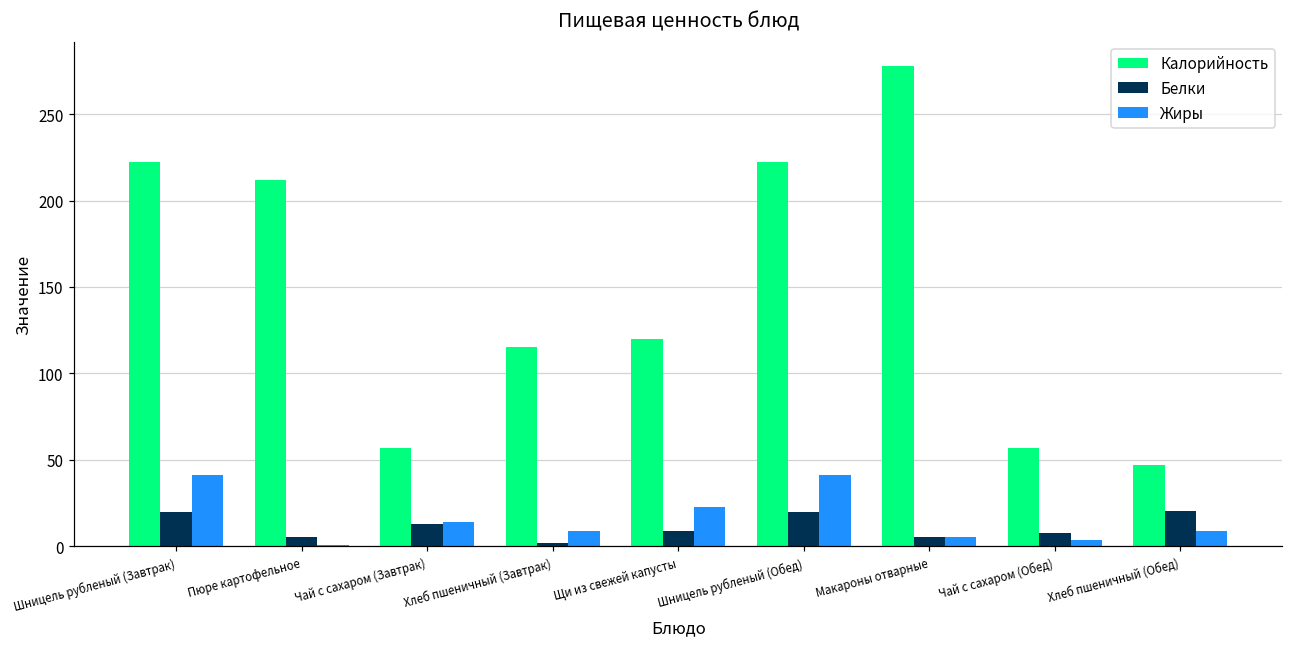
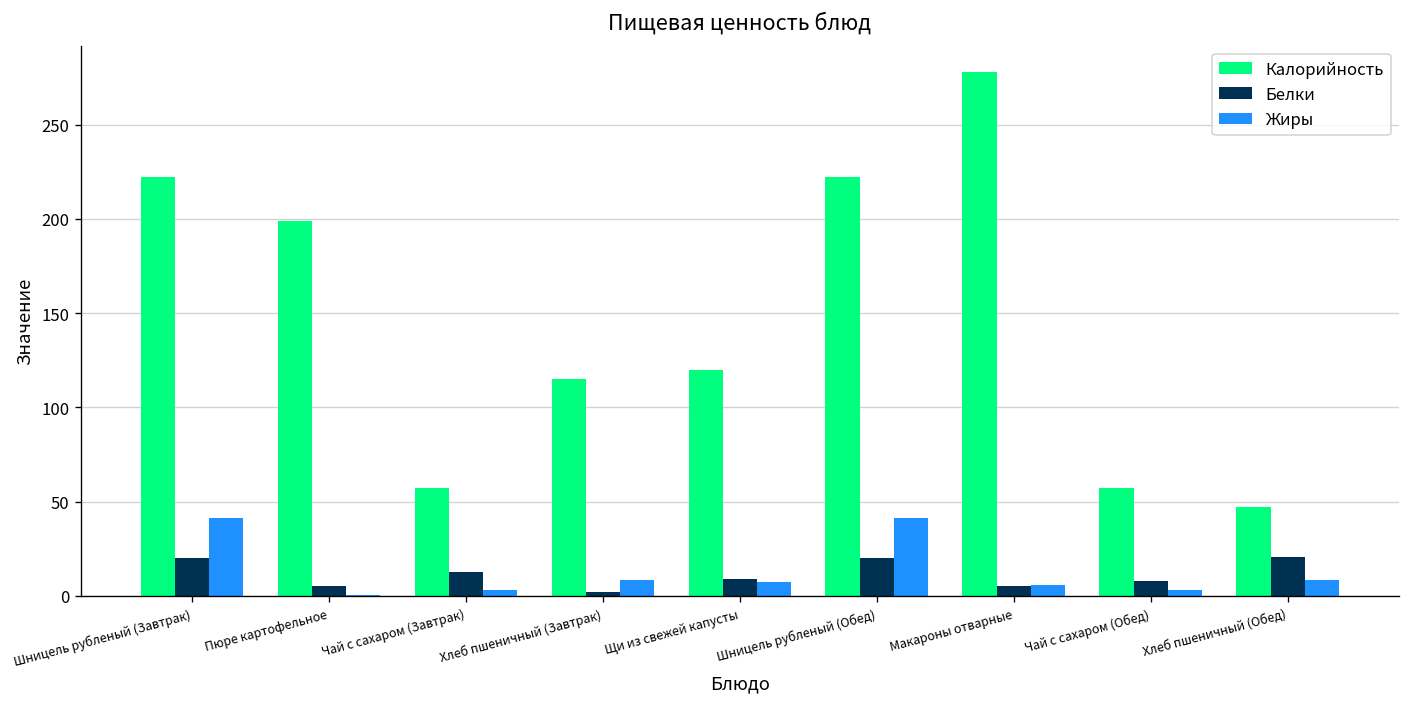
  {
    "Калорийность": {
      "Шницель рубленый (Завтрак)": 222,
-     "Пюре картофельное": 212,
+     "Пюре картофельное": 199,
      "Чай с сахаром (Завтрак)": 57,
      "Хлеб пшеничный (Завтрак)": 115,
      "Щи из свежей капусты": 120,
      "Шницель рубленый (Обед)": 222,
      "Макароны отварные": 278,
      "Чай с сахаром (Обед)": 57,
      "Хлеб пшеничный (Обед)": 47
    },
    "Белки": {
      "Шницель рубленый (Завтрак)": 20,
      "Пюре картофельное": 5,
      "Чай с сахаром (Завтрак)": 13,
      "Хлеб пшеничный (Завтрак)": 2,
      "Щи из свежей капусты": 9,
      "Шницель рубленый (Обед)": 20,
      "Макароны отварные": 5,
      "Чай с сахаром (Обед)": 8,
      "Хлеб пшеничный (Обед)": 21
    },
    "Жиры": {
      "Шницель рубленый (Завтрак)": 41,
-     "Чай с сахаром (Завтрак)": 14,
+     "Чай с сахаром (Завтрак)": 3,
      "Хлеб пшеничный (Завтрак)": 9,
-     "Щи из свежей капусты": 23,
+     "Щи из свежей капусты": 7,
      "Шницель рубленый (Обед)": 41,
      "Макароны отварные": 6,
      "Чай с сахаром (Обед)": 3,
      "Хлеб пшеничный (Обед)": 9
    }
  }
